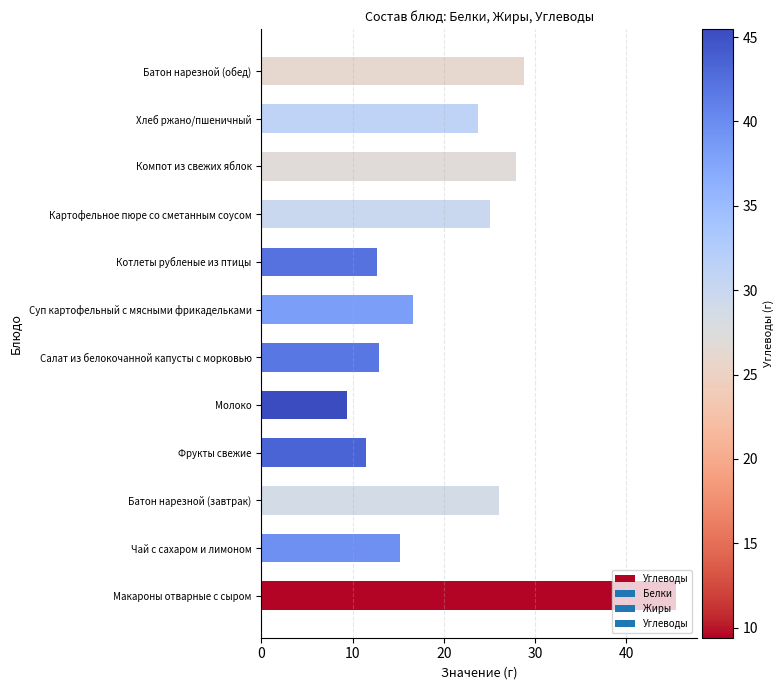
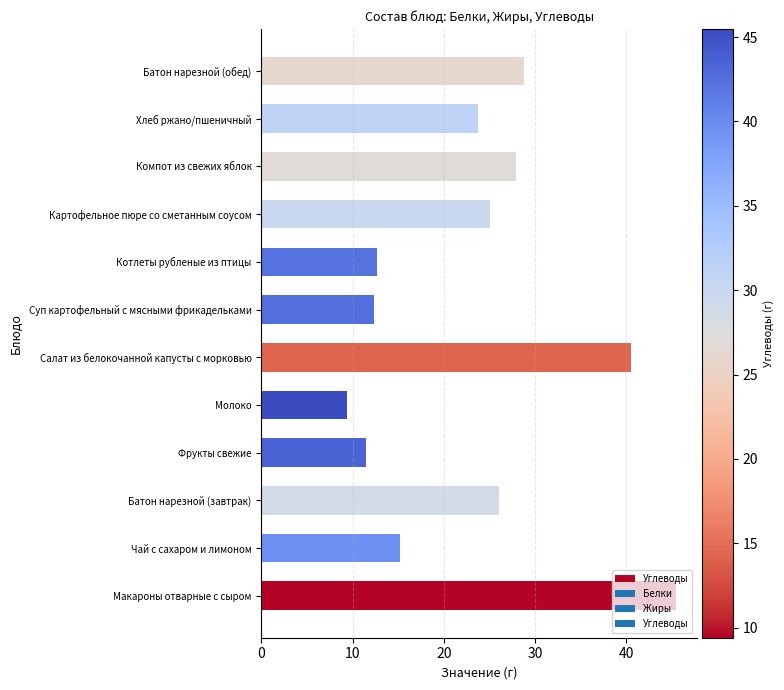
  {
    "Батон нарезной (обед)": 29,
    "Хлеб ржано/пшеничный": 24,
    "Компот из свежих яблок": 28,
    "Картофельное пюре со сметанным соусом": 25,
    "Котлеты рубленые из птицы": 13,
-   "Суп картофельный с мясными фрикадельками": 17,
-   "Салат из белокочанной капусты с морковью": 13,
+   "Суп картофельный с мясными фрикадельками": 12,
+   "Салат из белокочанной капусты с морковью": 41,
    "Молоко": 9,
    "Фрукты свежие": 12,
    "Батон нарезной (завтрак)": 26,
    "Чай с сахаром и лимоном": 15
  }
